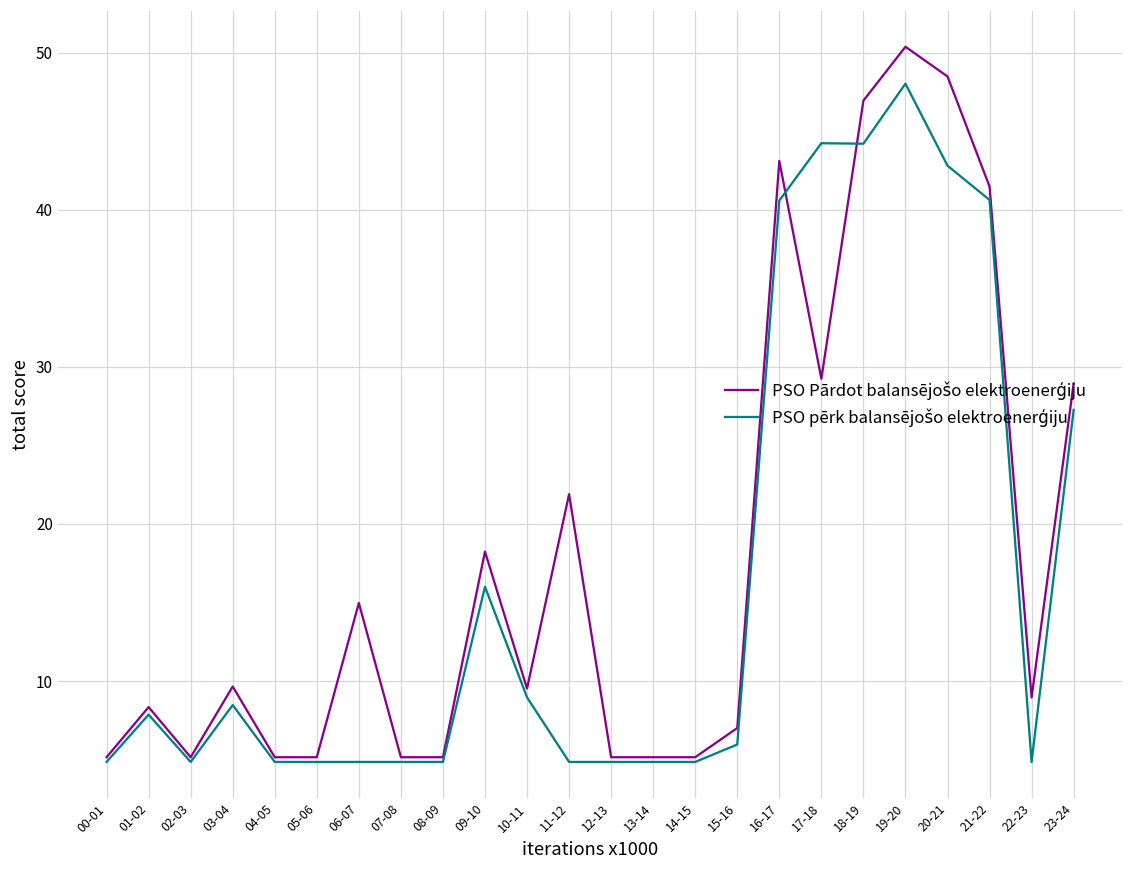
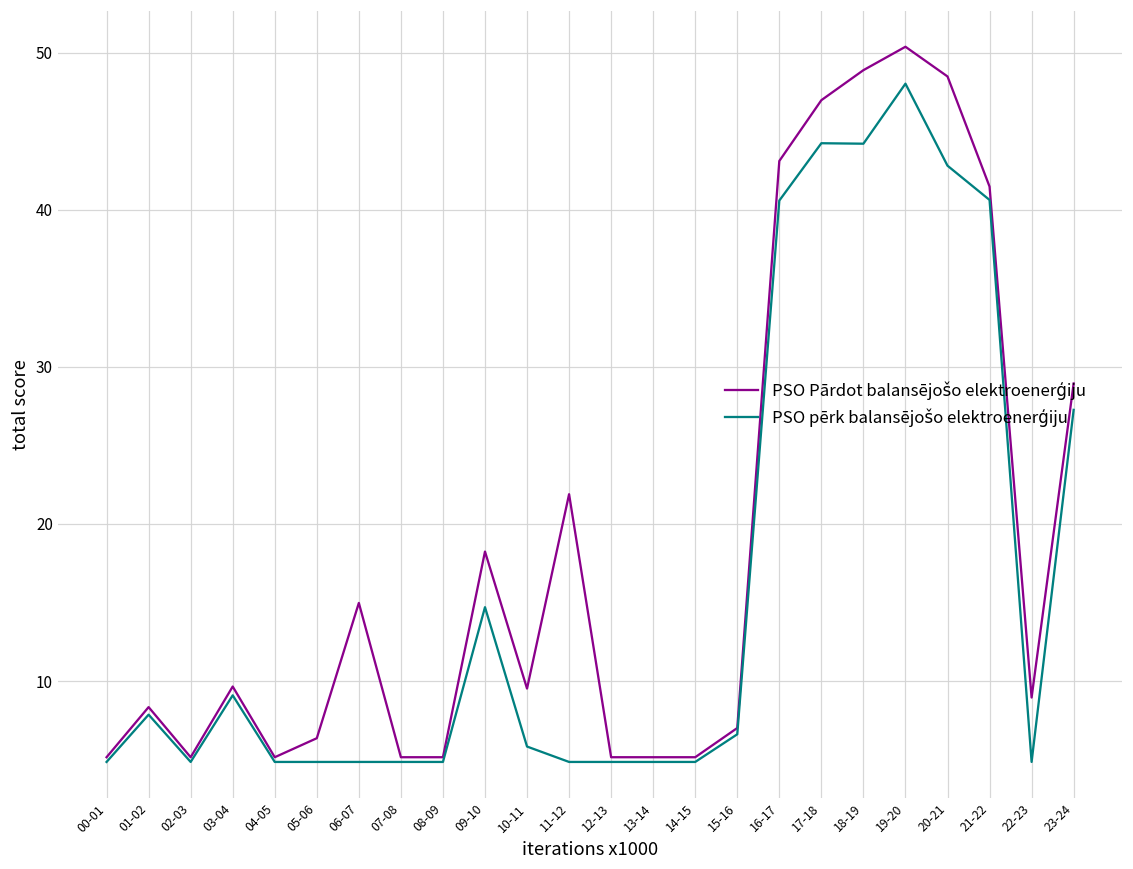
  {
    "PSO Pārdot balansējošo elektroenerģiju": {
      "00-01": 5.2,
      "01-02": 8.3,
      "02-03": 5.2,
      "03-04": 9.7,
      "04-05": 5.2,
-     "05-06": 5.2,
+     "05-06": 6.4,
      "06-07": 15.0,
      "07-08": 5.2,
      "08-09": 5.2,
      "09-10": 18.2,
      "10-11": 9.5,
      "11-12": 21.9,
      "12-13": 5.2,
      "13-14": 5.2,
      "14-15": 5.2,
      "15-16": 7.0,
      "16-17": 43.1,
-     "17-18": 29.2,
-     "18-19": 46.9,
+     "17-18": 47.0,
+     "18-19": 48.9,
      "19-20": 50.4,
      "20-21": 48.5,
      "21-22": 41.5,
      "22-23": 9.0,
      "23-24": 28.9
    },
    "PSO pērk balansējošo elektroenerģiju": {
      "00-01": 4.9,
      "01-02": 7.9,
      "02-03": 4.9,
-     "03-04": 8.5,
+     "03-04": 9.1,
      "04-05": 4.9,
      "05-06": 4.9,
      "06-07": 4.9,
      "07-08": 4.9,
      "08-09": 4.9,
-     "09-10": 16.0,
-     "10-11": 9.0,
+     "09-10": 14.7,
+     "10-11": 5.8,
      "11-12": 4.9,
      "12-13": 4.9,
      "13-14": 4.9,
      "14-15": 4.9,
-     "15-16": 6.0,
+     "15-16": 6.6,
      "16-17": 40.6,
      "17-18": 44.2,
      "18-19": 44.2,
      "19-20": 48.0,
      "20-21": 42.8,
      "21-22": 40.6,
      "22-23": 4.9,
      "23-24": 27.3
    }
  }
